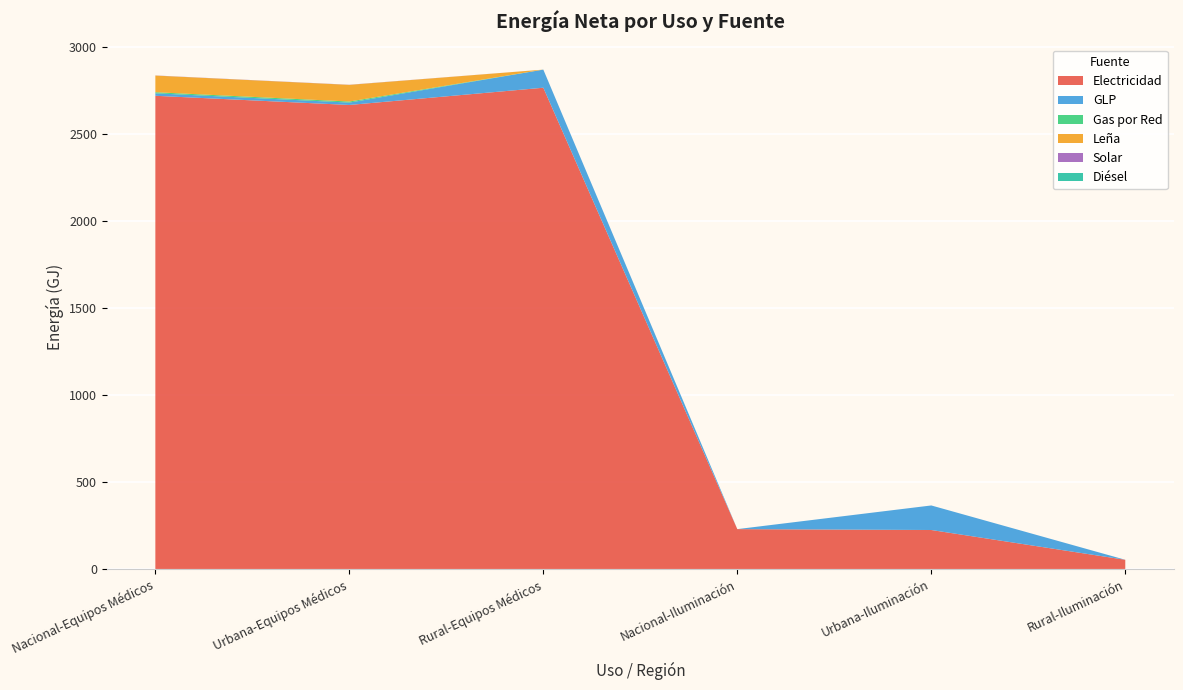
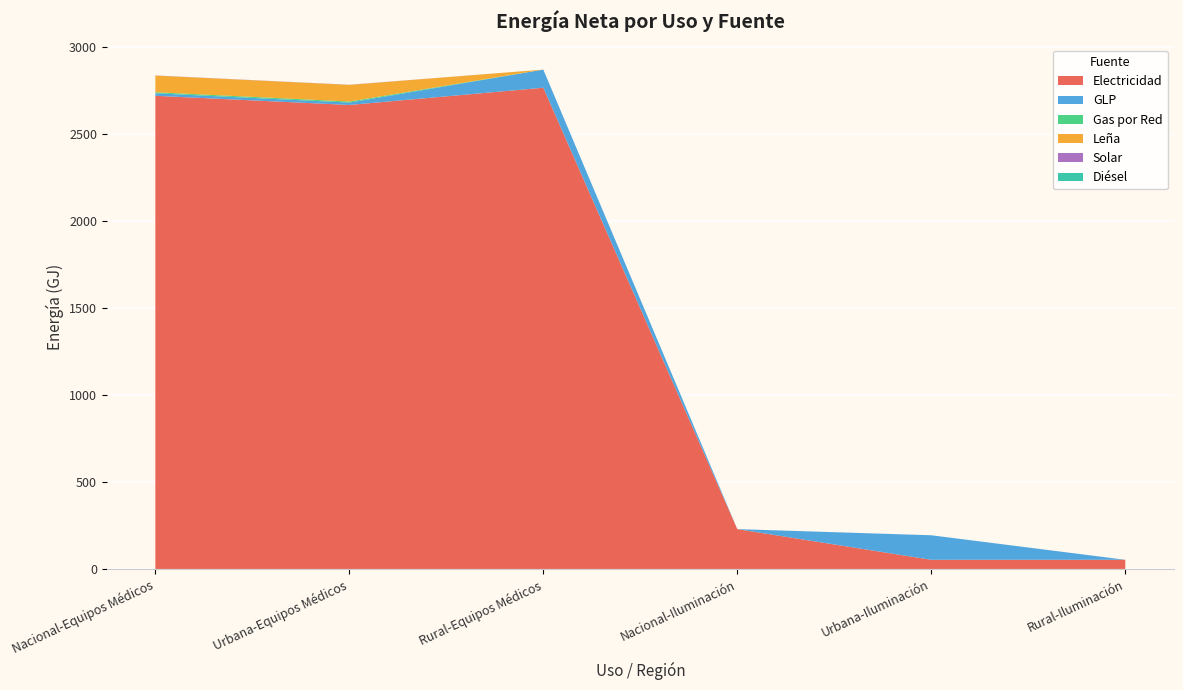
  {
    "Electricidad": {
      "Rural-Equipos Médicos": 2770,
-     "Urbana-Iluminación": 220
+     "Urbana-Iluminación": 50
    }
  }
